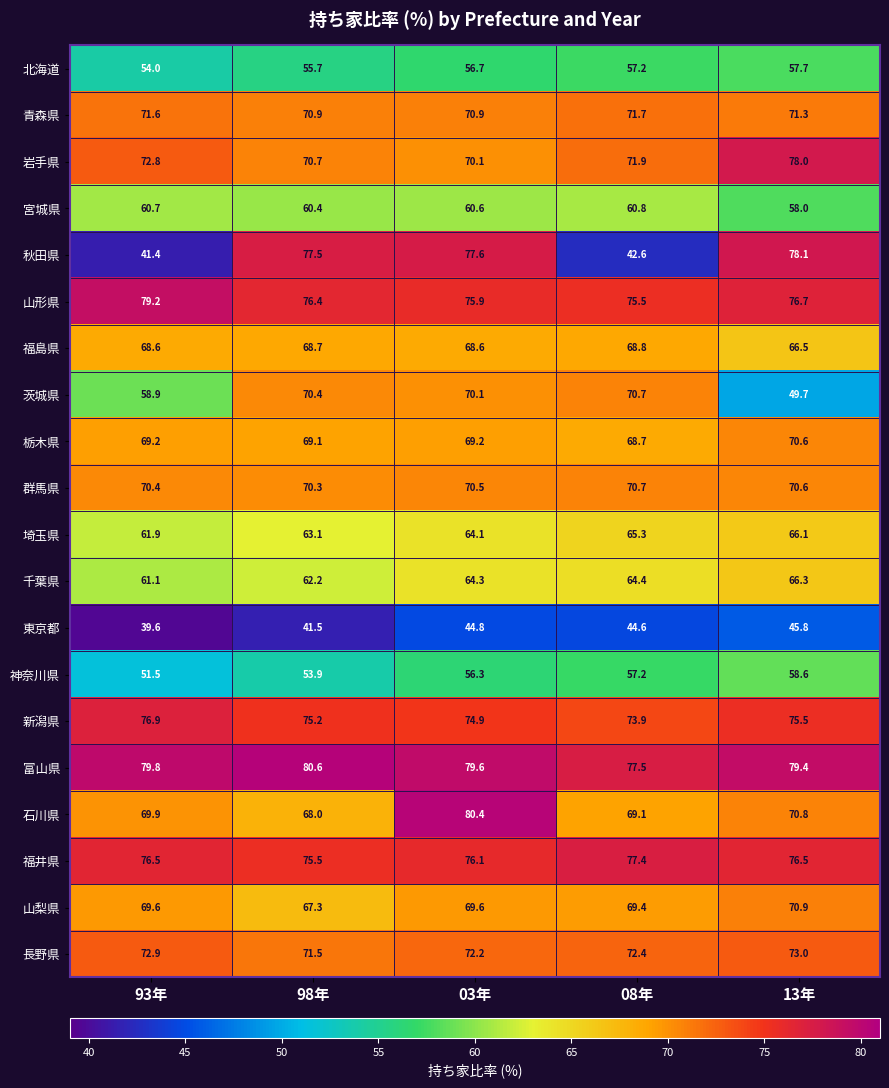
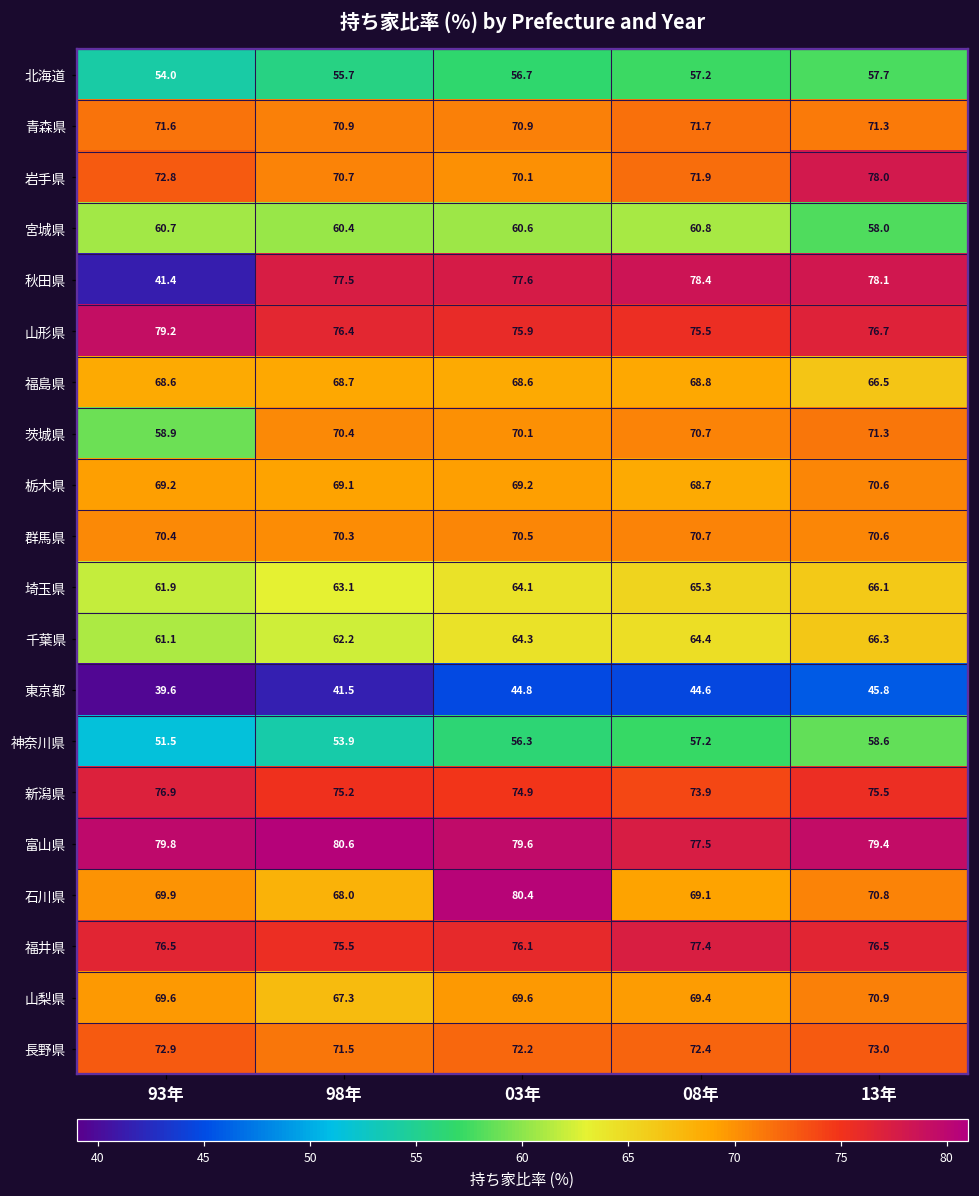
  {
    "北海道": {
      "93年": 54.0,
      "98年": 55.7,
      "03年": 56.7,
      "08年": 57.2,
      "13年": 57.7
    },
    "青森県": {
      "93年": 71.6,
      "98年": 70.9,
      "03年": 70.9,
      "08年": 71.7,
      "13年": 71.3
    },
    "岩手県": {
      "93年": 72.8,
      "98年": 70.7,
      "03年": 70.1,
      "08年": 71.9,
      "13年": 78.0
    },
    "宮城県": {
      "93年": 60.7,
      "98年": 60.4,
      "03年": 60.6,
      "08年": 60.8,
      "13年": 58.0
    },
    "秋田県": {
      "93年": 41.4,
      "98年": 77.5,
      "03年": 77.6,
-     "08年": 42.6,
+     "08年": 78.4,
      "13年": 78.1
    },
    "山形県": {
      "93年": 79.2,
      "98年": 76.4,
      "03年": 75.9,
      "08年": 75.5,
      "13年": 76.7
    },
    "福島県": {
      "93年": 68.6,
      "98年": 68.7,
      "03年": 68.6,
      "08年": 68.8,
      "13年": 66.5
    },
    "茨城県": {
      "93年": 58.9,
      "98年": 70.4,
      "03年": 70.1,
      "08年": 70.7,
-     "13年": 49.7
+     "13年": 71.3
    },
    "栃木県": {
      "93年": 69.2,
      "98年": 69.1,
      "03年": 69.2,
      "08年": 68.7,
      "13年": 70.6
    },
    "群馬県": {
      "93年": 70.4,
      "98年": 70.3,
      "03年": 70.5,
      "08年": 70.7,
      "13年": 70.6
    },
    "埼玉県": {
      "93年": 61.9,
      "98年": 63.1,
      "03年": 64.1,
      "08年": 65.3,
      "13年": 66.1
    },
    "千葉県": {
      "93年": 61.1,
      "98年": 62.2,
      "03年": 64.3,
      "08年": 64.4,
      "13年": 66.3
    },
    "東京都": {
      "93年": 39.6,
      "98年": 41.5,
      "03年": 44.8,
      "08年": 44.6,
      "13年": 45.8
    },
    "神奈川県": {
      "93年": 51.5,
      "98年": 53.9,
      "03年": 56.3,
      "08年": 57.2,
      "13年": 58.6
    },
    "新潟県": {
      "93年": 76.9,
      "98年": 75.2,
      "03年": 74.9,
      "08年": 73.9,
      "13年": 75.5
    },
    "富山県": {
      "93年": 79.8,
      "98年": 80.6,
      "03年": 79.6,
      "08年": 77.5,
      "13年": 79.4
    },
    "石川県": {
      "93年": 69.9,
      "98年": 68.0,
      "03年": 80.4,
      "08年": 69.1,
      "13年": 70.8
    },
    "福井県": {
      "93年": 76.5,
      "98年": 75.5,
      "03年": 76.1,
      "08年": 77.4,
      "13年": 76.5
    },
    "山梨県": {
      "93年": 69.6,
      "98年": 67.3,
      "03年": 69.6,
      "08年": 69.4,
      "13年": 70.9
    },
    "長野県": {
      "93年": 72.9,
      "98年": 71.5,
      "03年": 72.2,
      "08年": 72.4,
      "13年": 73.0
    }
  }
